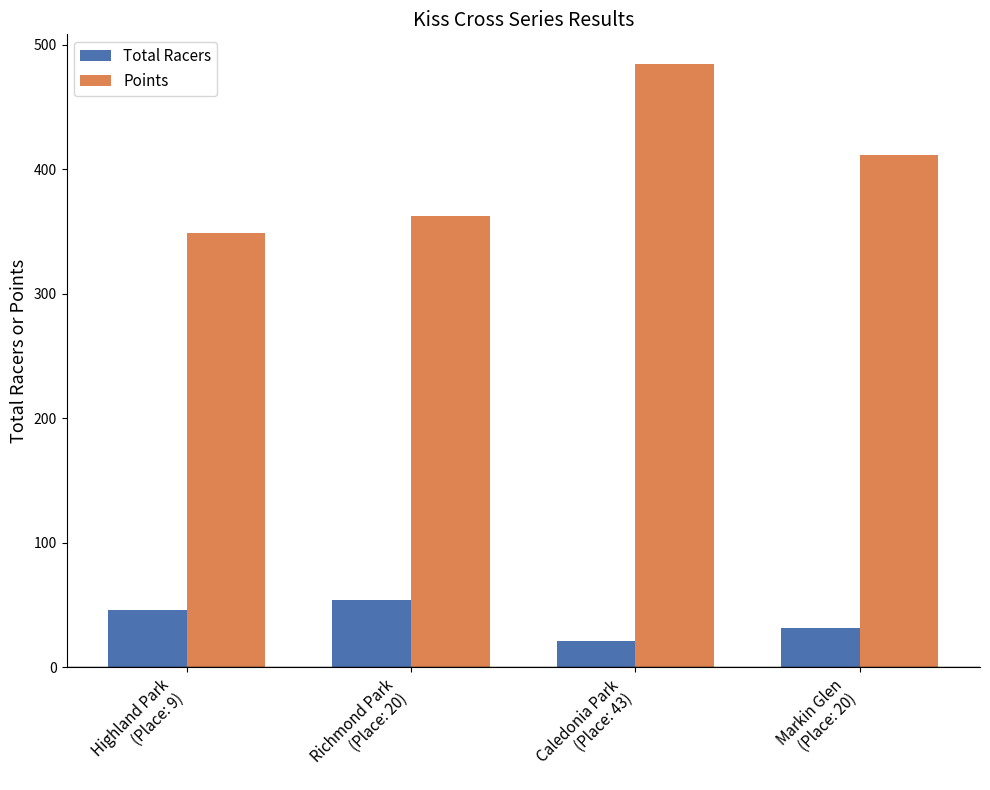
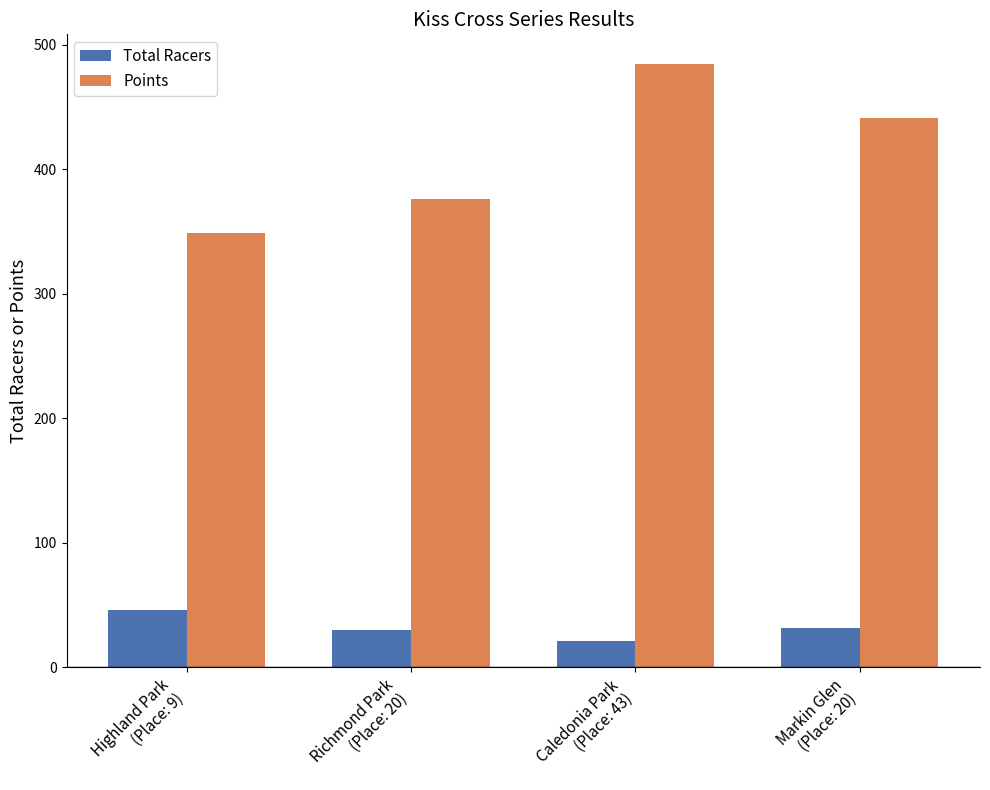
  {
    "Total Racers": {
      "Highland Park (Place: 9)": 46,
-     "Richmond Park (Place: 20)": 54,
+     "Richmond Park (Place: 20)": 30,
      "Caledonia Park (Place: 43)": 21,
      "Markin Glen (Place: 20)": 32
    },
    "Points": {
      "Highland Park (Place: 9)": 349,
-     "Richmond Park (Place: 20)": 362,
+     "Richmond Park (Place: 20)": 376,
      "Caledonia Park (Place: 43)": 484,
-     "Markin Glen (Place: 20)": 412
+     "Markin Glen (Place: 20)": 442
    }
  }
